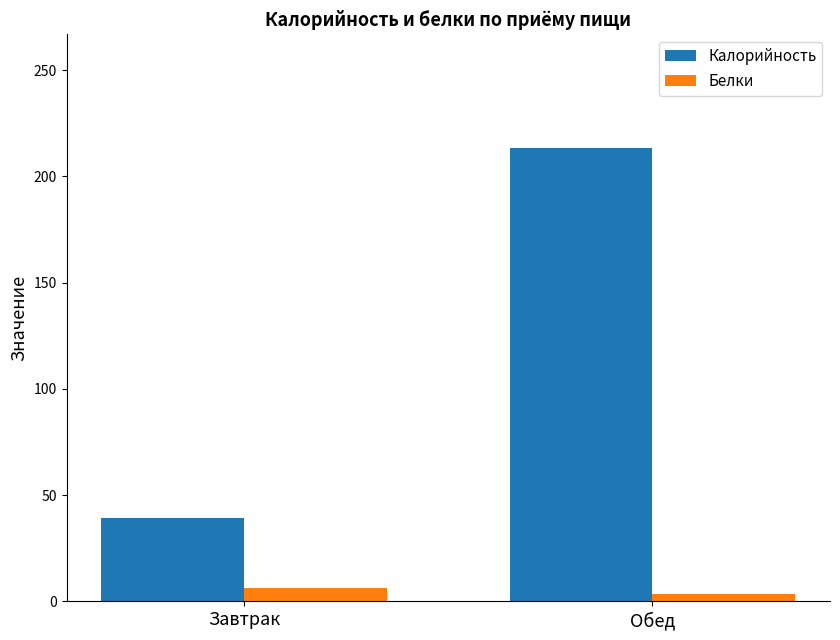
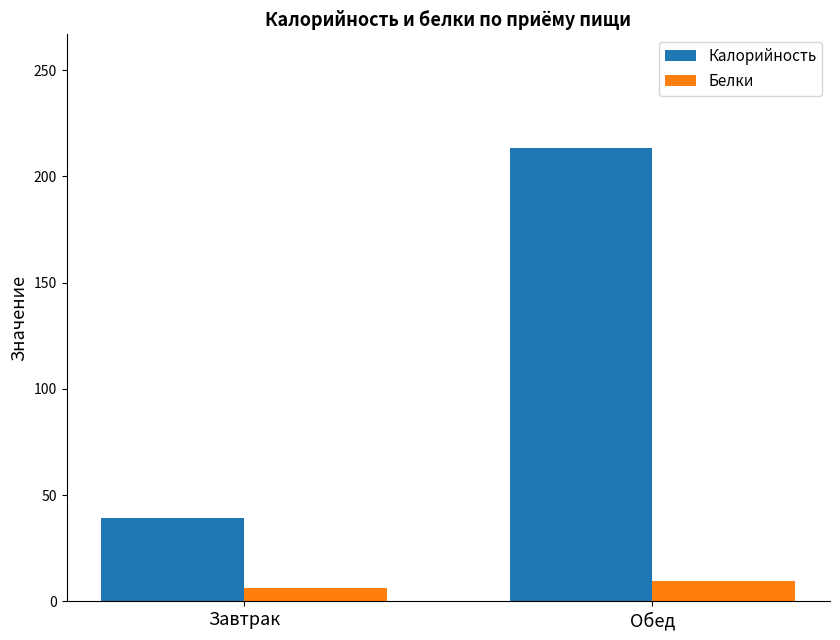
  {
    "Калорийность": {
      "Завтрак": 39,
      "Обед": 213
    },
    "Белки": {
      "Завтрак": 6,
-     "Обед": 4
+     "Обед": 10
    }
  }
